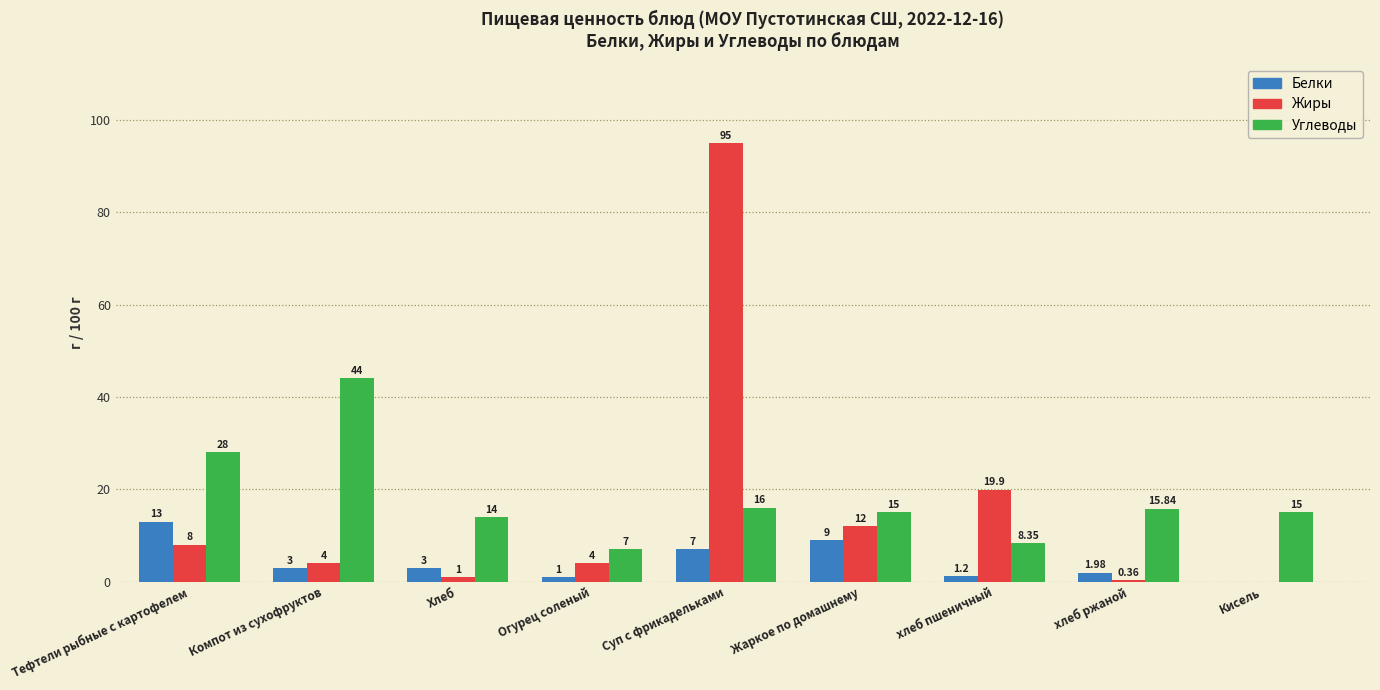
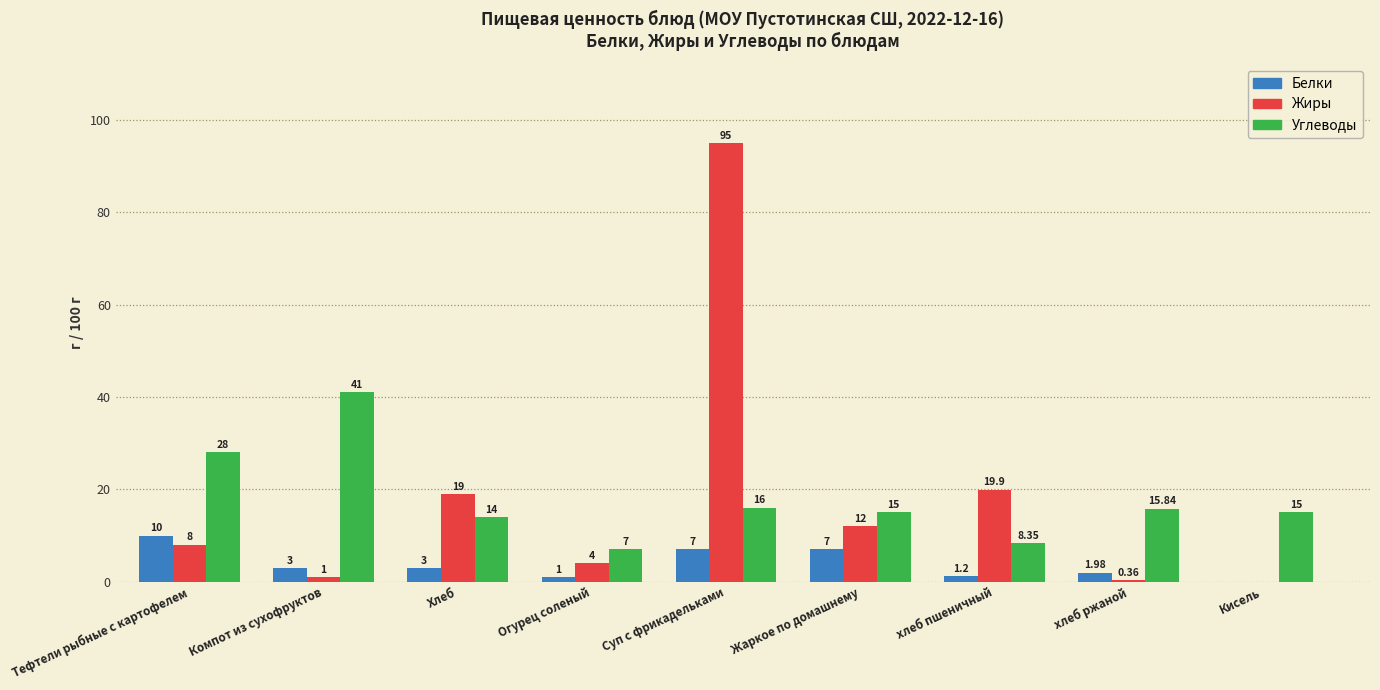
  {
    "Белки": {
-     "Тефтели рыбные с картофелем": 13,
+     "Тефтели рыбные с картофелем": 10,
      "Компот из сухофруктов": 3,
      "Хлеб": 3,
      "Огурец соленый": 1,
      "Суп с фрикадельками": 7,
-     "Жаркое по домашнему": 9,
+     "Жаркое по домашнему": 7,
      "хлеб пшеничный": 1.2,
      "хлеб ржаной": 1.98
    },
    "Жиры": {
      "Тефтели рыбные с картофелем": 8,
-     "Компот из сухофруктов": 4,
-     "Хлеб": 1,
+     "Компот из сухофруктов": 1,
+     "Хлеб": 19,
      "Огурец соленый": 4,
      "Суп с фрикадельками": 95,
      "Жаркое по домашнему": 12,
      "хлеб пшеничный": 19.9,
      "хлеб ржаной": 0.36
    },
    "Углеводы": {
      "Тефтели рыбные с картофелем": 28,
-     "Компот из сухофруктов": 44,
+     "Компот из сухофруктов": 41,
      "Хлеб": 14,
      "Огурец соленый": 7,
      "Суп с фрикадельками": 16,
      "Жаркое по домашнему": 15,
      "хлеб пшеничный": 8.35,
      "хлеб ржаной": 15.84,
      "Кисель": 15
    }
  }
